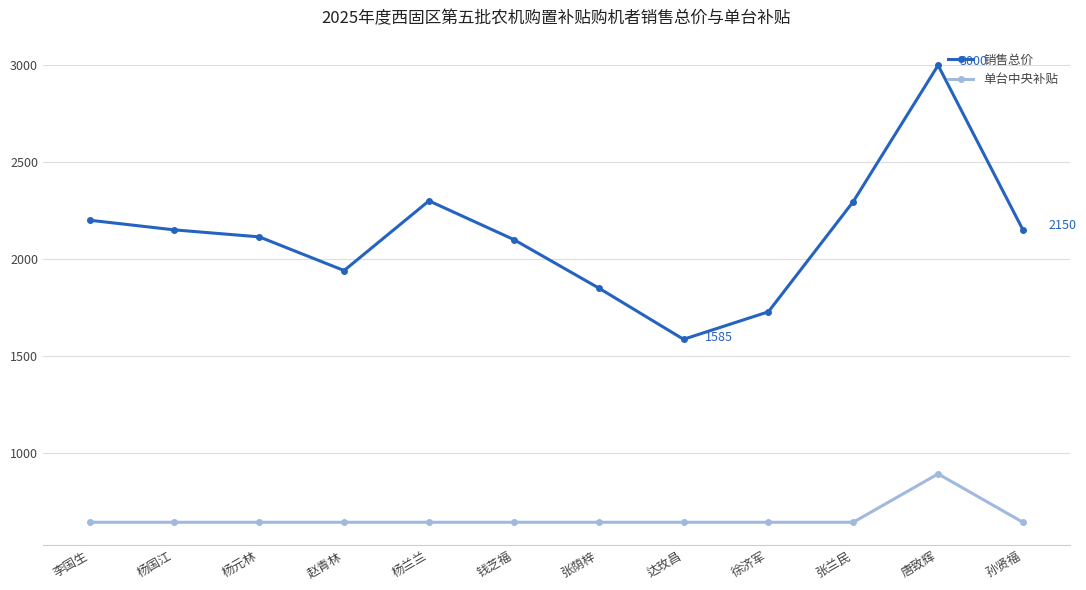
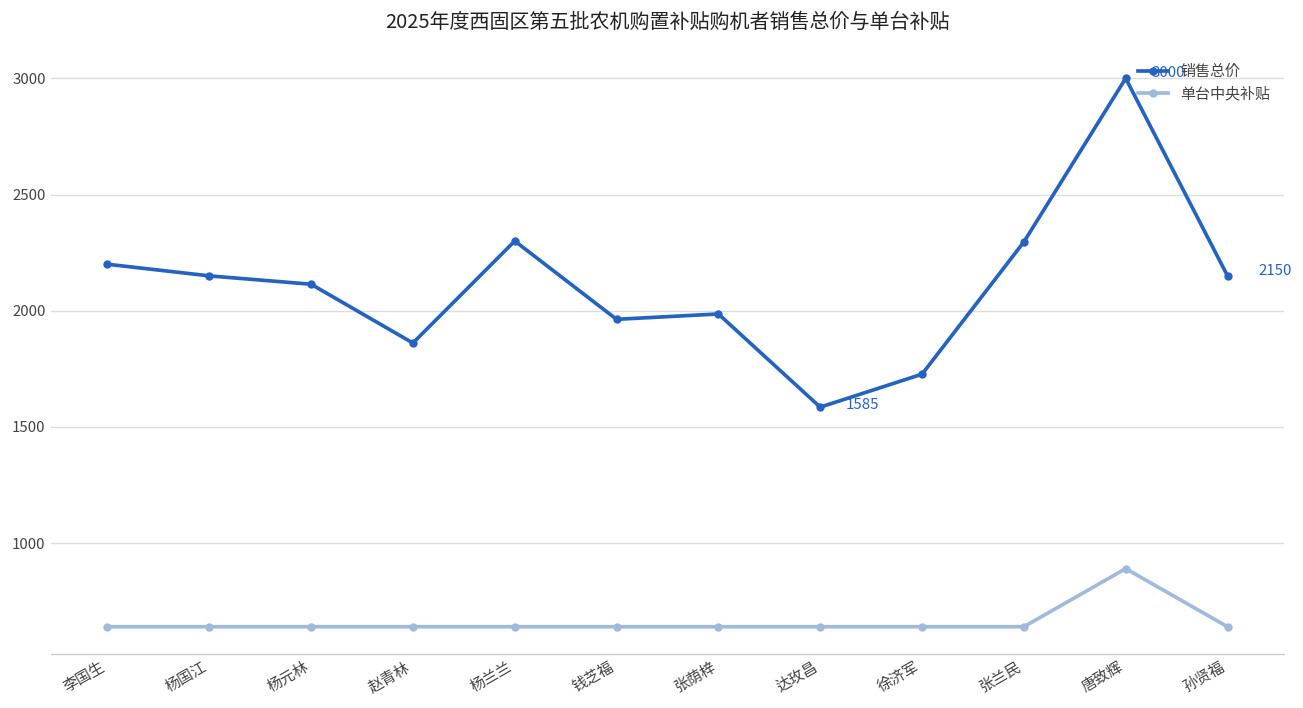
  {
    "销售总价": {
      "李国生": 2200,
      "杨国江": 2150,
      "杨元林": 2110,
-     "赵青林": 1940,
+     "赵青林": 1860,
      "杨兰兰": 2300,
-     "钱芝福": 2100,
-     "张荫梓": 1850,
+     "钱芝福": 1960,
+     "张荫梓": 1990,
      "徐济军": 1730,
      "张兰民": 2300
    },
    "单台中央补贴": {
      "李国生": 640,
      "杨国江": 640,
      "杨元林": 640,
      "赵青林": 640,
      "杨兰兰": 640,
      "钱芝福": 640,
      "张荫梓": 640,
      "达玫昌": 640,
      "徐济军": 640,
      "张兰民": 640,
      "唐致辉": 890,
      "孙贤福": 640
    }
  }
